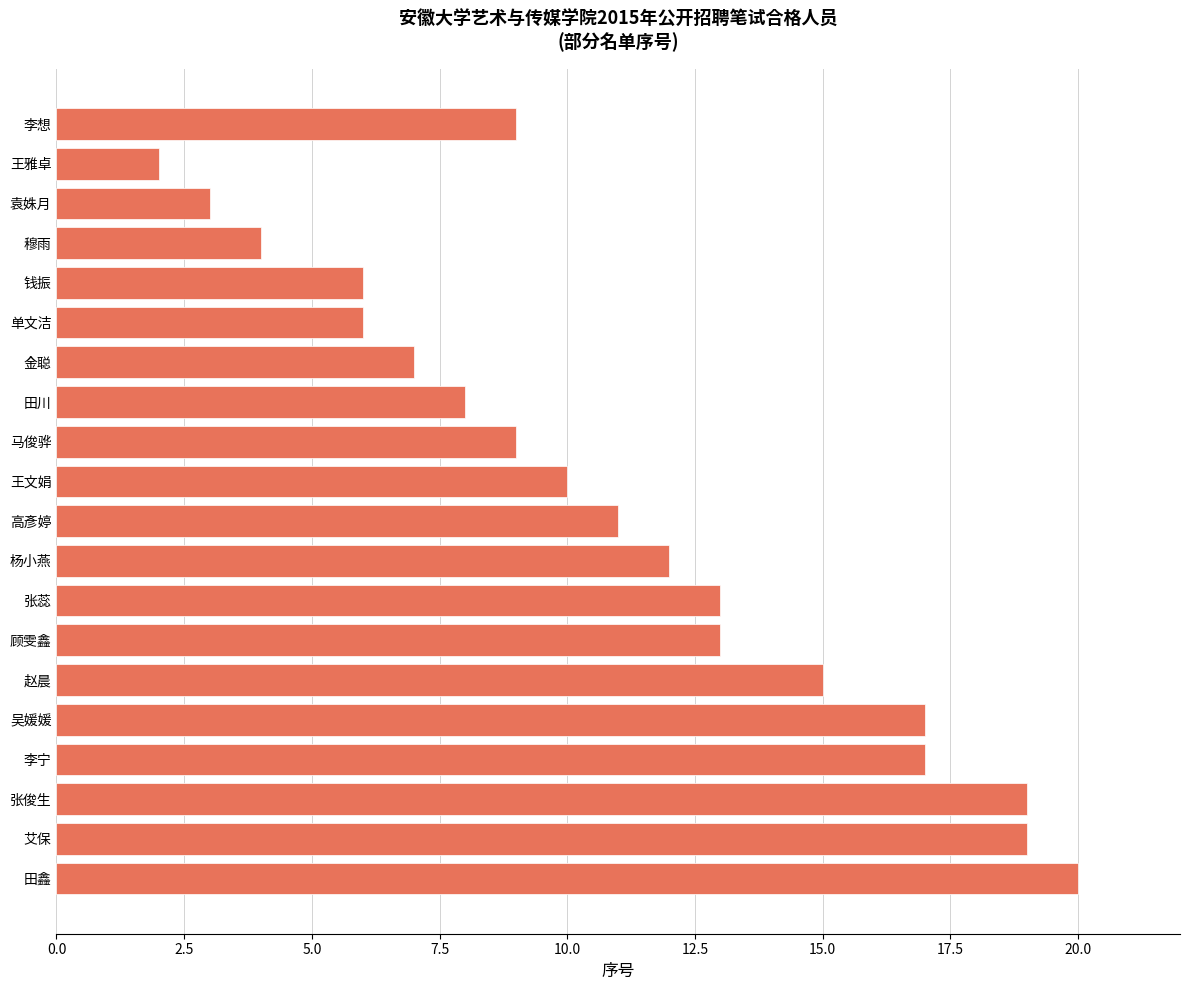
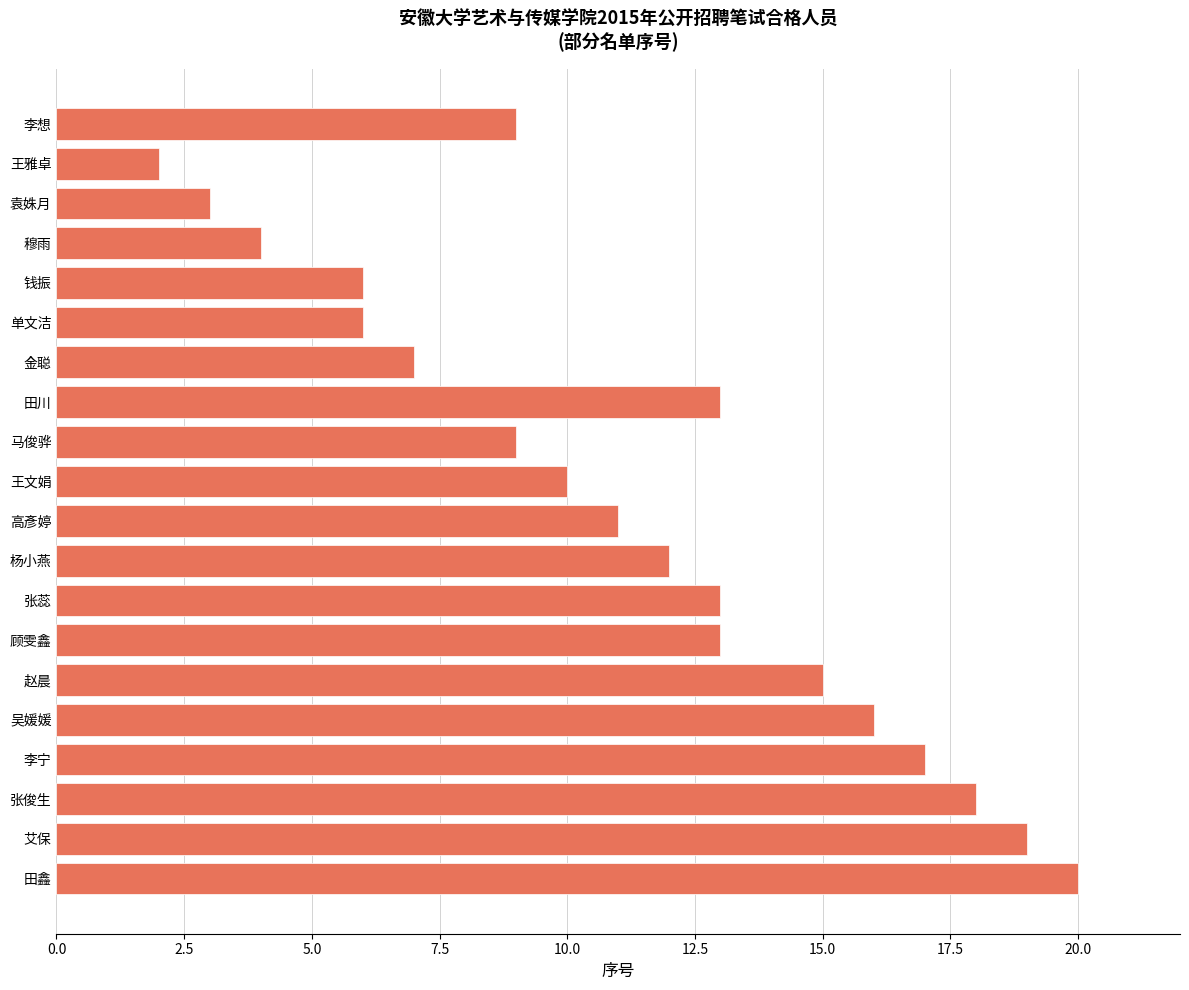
  {
    "李想": 9,
    "王雅卓": 2,
    "袁姝月": 3,
    "穆雨": 4,
    "钱振": 6,
    "单文洁": 6,
    "金聪": 7,
-   "田川": 8,
+   "田川": 13,
    "马俊骅": 9,
    "王文娟": 10,
    "高彥婷": 11,
    "杨小燕": 12,
    "张蕊": 13,
    "顾雯鑫": 13,
    "赵晨": 15,
-   "吴媛媛": 17,
+   "吴媛媛": 16,
    "李宁": 17,
-   "张俊生": 19,
+   "张俊生": 18,
    "艾保": 19,
    "田鑫": 20
  }
